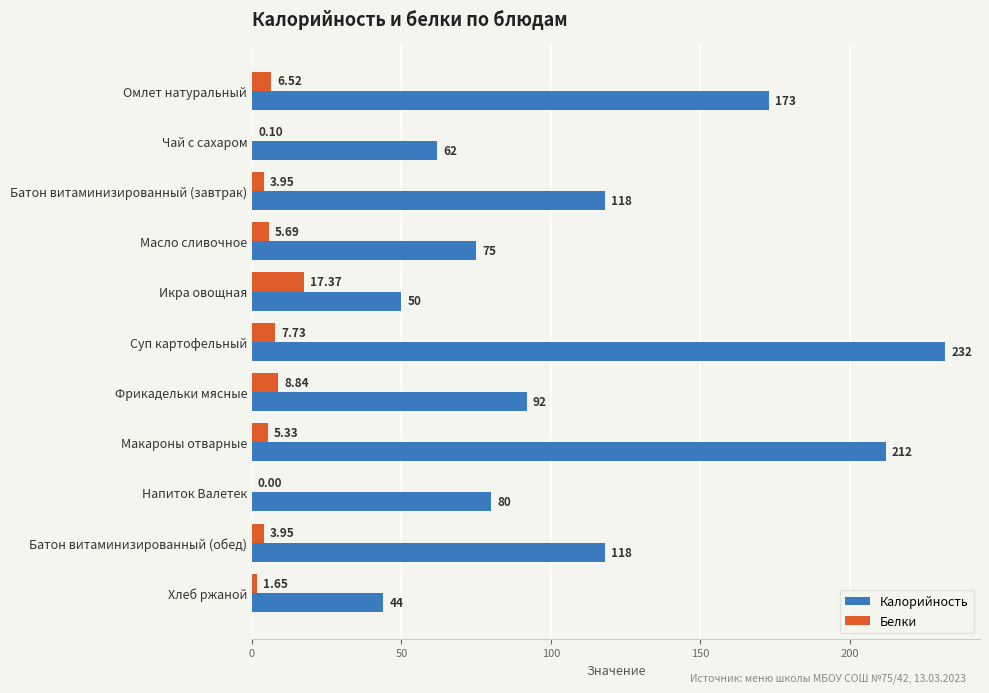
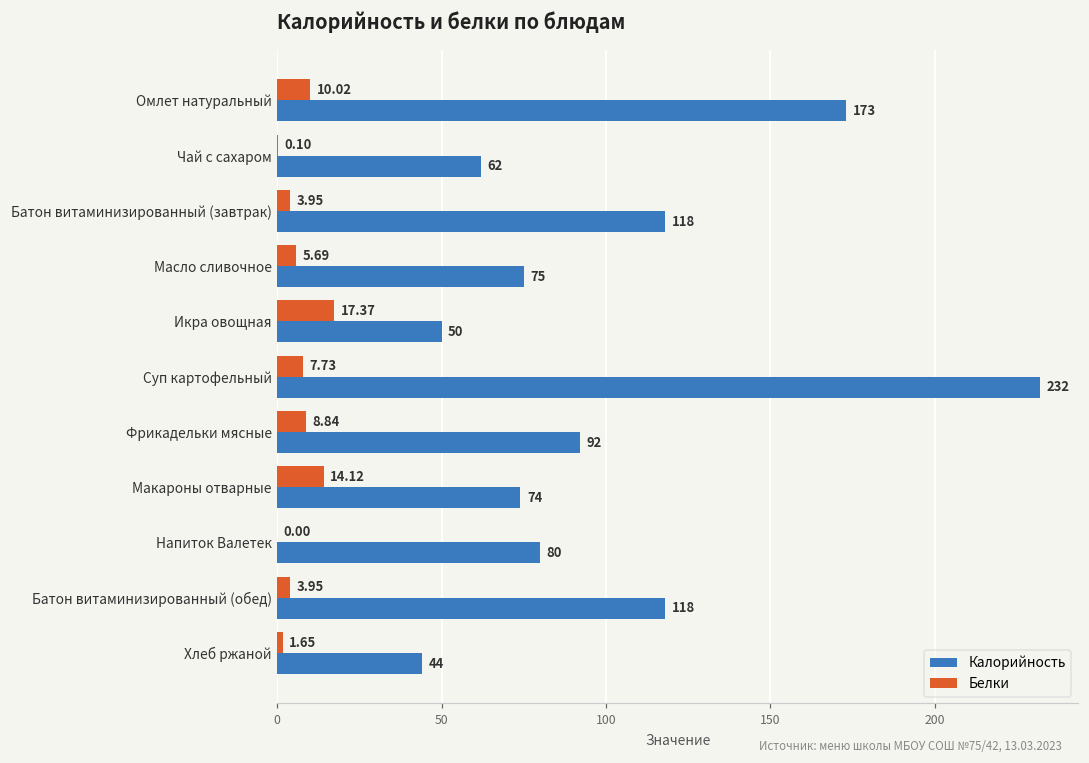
  {
    "Калорийность": {
      "Омлет натуральный": 173,
      "Чай с сахаром": 62,
      "Батон витаминизированный (завтрак)": 118,
      "Масло сливочное": 75,
      "Икра овощная": 50,
      "Суп картофельный": 232,
      "Фрикадельки мясные": 92,
-     "Макароны отварные": 212,
+     "Макароны отварные": 74,
      "Напиток Валетек": 80,
      "Батон витаминизированный (обед)": 118,
      "Хлеб ржаной": 44
    },
    "Белки": {
-     "Омлет натуральный": 6.52,
+     "Омлет натуральный": 10.02,
      "Чай с сахаром": 0.10,
      "Батон витаминизированный (завтрак)": 3.95,
      "Масло сливочное": 5.69,
      "Икра овощная": 17.37,
      "Суп картофельный": 7.73,
      "Фрикадельки мясные": 8.84,
-     "Макароны отварные": 5.33,
+     "Макароны отварные": 14.12,
      "Напиток Валетек": 0.00,
      "Батон витаминизированный (обед)": 3.95,
      "Хлеб ржаной": 1.65
    }
  }
